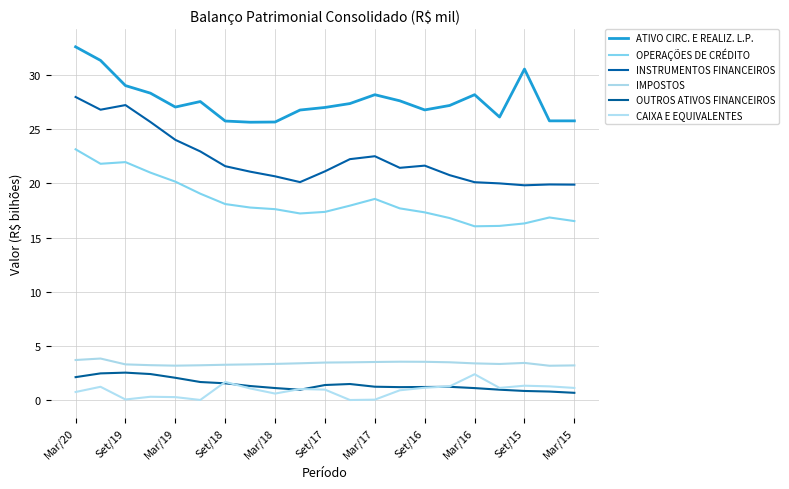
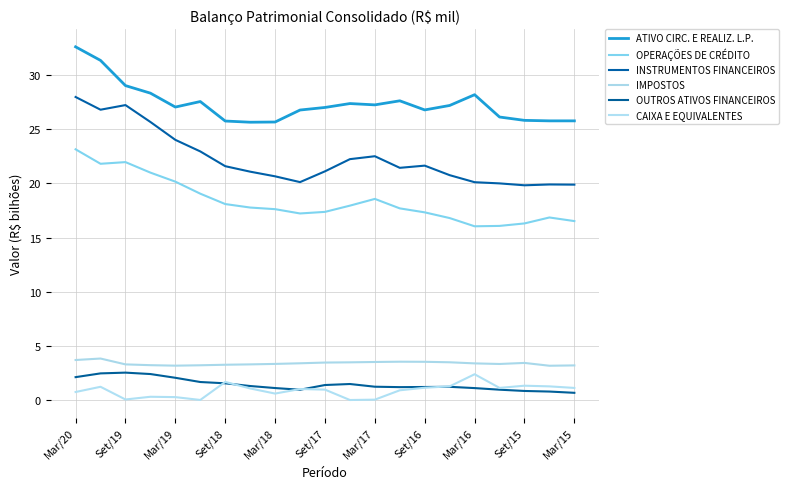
  {
    "ATIVO CIRC. E REALIZ. L.P.": {
      "Mar/20": 32.6,
      "Set/19": 29.0,
      "Mar/19": 27.0,
      "Set/18": 25.7,
      "Mar/18": 25.7,
      "Set/17": 27.0,
-     "Mar/17": 28.2,
+     "Mar/17": 27.2,
      "Set/16": 26.8,
      "Mar/16": 28.2,
-     "Set/15": 30.5,
+     "Set/15": 25.8,
      "Mar/15": 25.8
    }
  }
